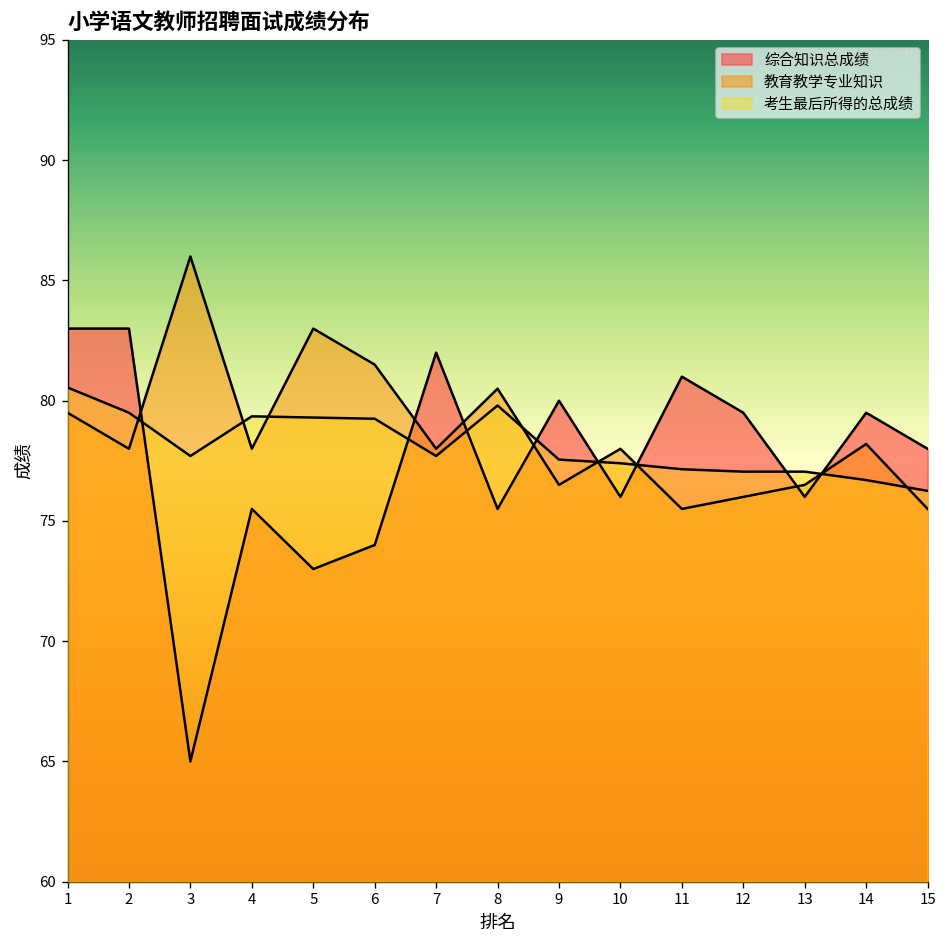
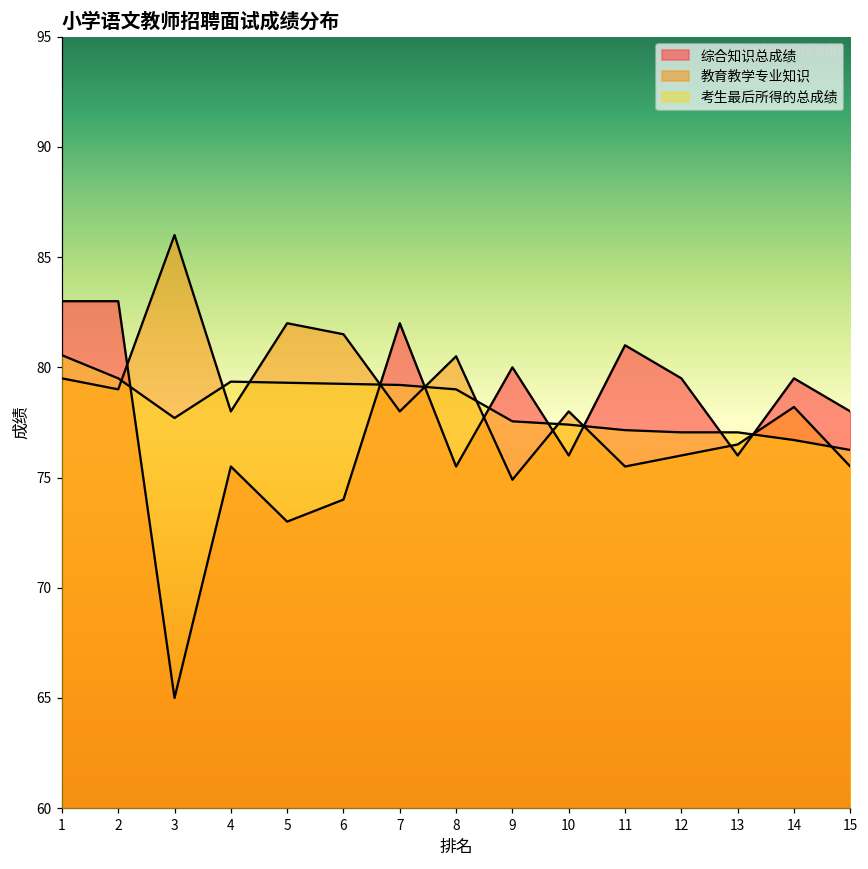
  {
    "综合知识总成绩": {
      "1": 83.0,
      "2": 83.0,
      "3": 65.0,
      "4": 75.5,
      "5": 73.0,
      "6": 74.0,
      "7": 82.0,
      "8": 75.5,
      "9": 80.0,
      "10": 76.0,
      "11": 81.0,
      "12": 79.5,
      "13": 76.0,
      "14": 79.5,
      "15": 78.0
    },
    "教育教学专业知识": {
      "1": 79.5,
-     "2": 78,
+     "2": 79,
      "3": 86.0,
      "4": 78.0,
-     "5": 83,
+     "5": 82,
      "6": 81.5,
      "7": 78.0,
      "8": 80.5,
-     "9": 76.5,
+     "9": 74.9,
      "10": 78.0,
      "11": 75.5,
      "12": 76.0,
      "13": 76.5,
      "14": 78.2,
      "15": 75.5
    },
    "考生最后所得的总成绩": {
      "1": 80.6,
      "2": 79.5,
      "3": 77.7,
      "4": 79.4,
      "5": 79.3,
      "6": 79.3,
-     "7": 77.7,
-     "8": 79.8,
+     "7": 79.2,
+     "8": 79.0,
      "9": 77.6,
      "10": 77.4,
      "11": 77.2,
      "12": 77.1,
      "13": 77.1,
      "14": 76.7,
      "15": 76.3
    }
  }
